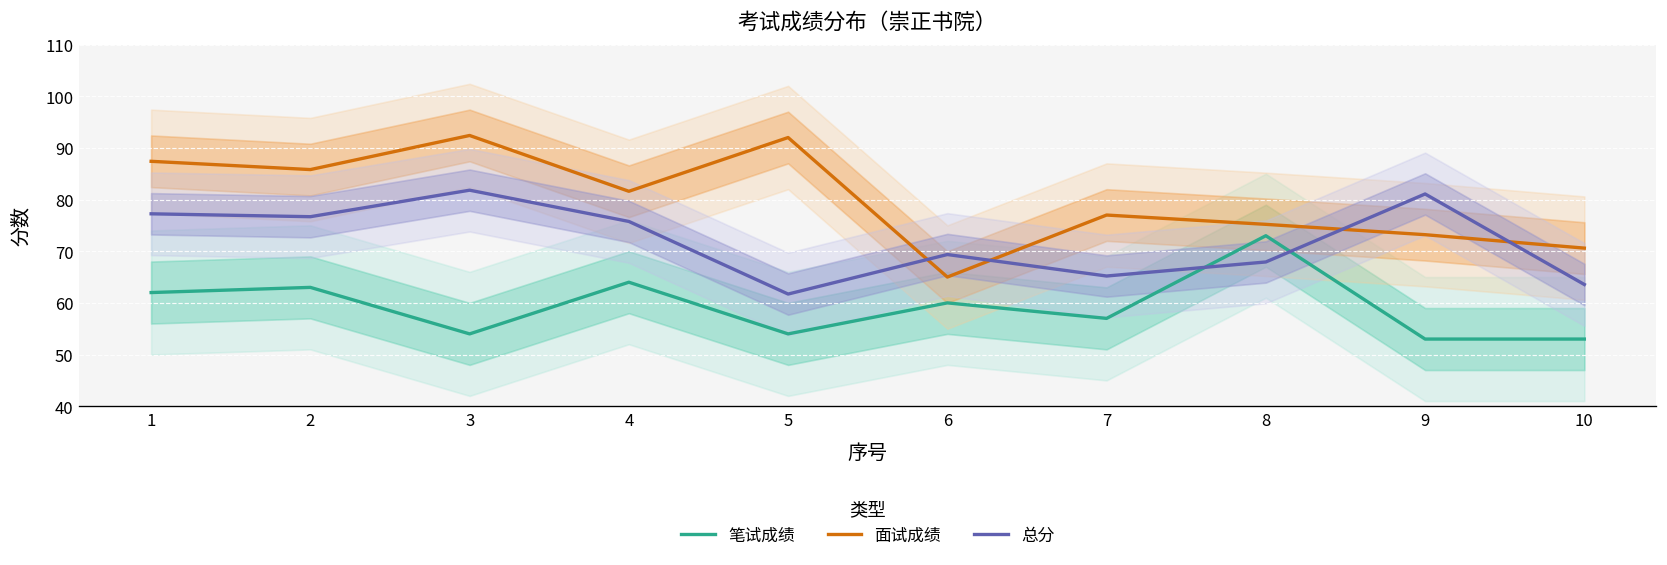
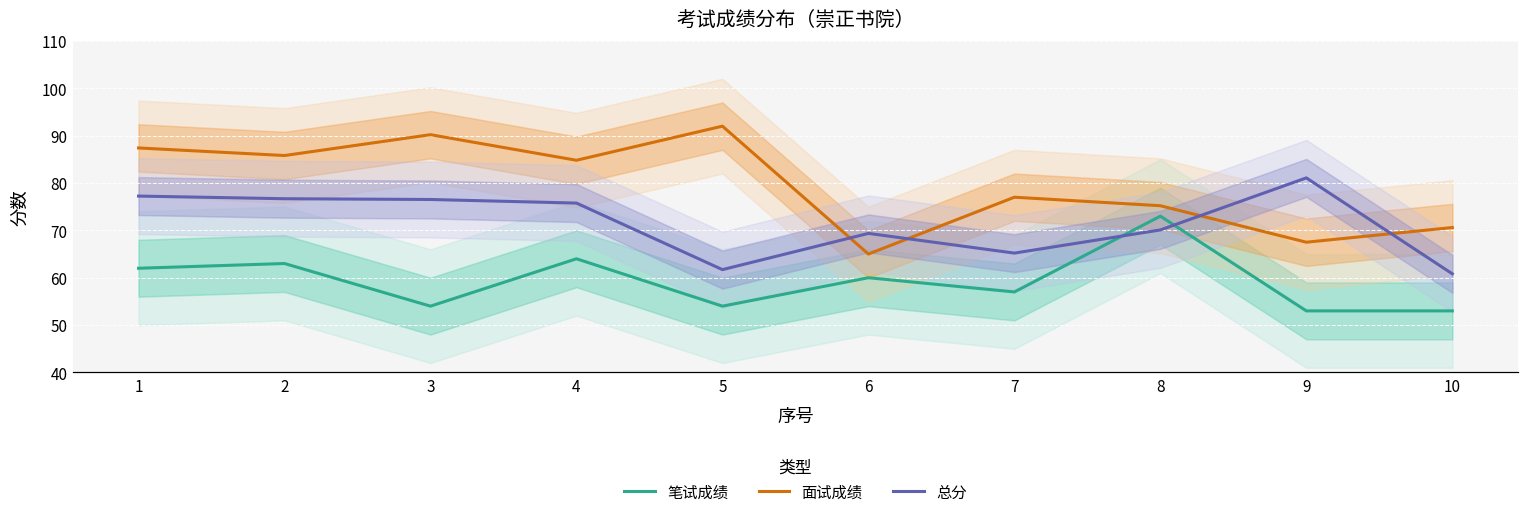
  {
    "笔试成绩": {
      "1": 62,
      "2": 63,
      "3": 54,
      "4": 64,
      "5": 54,
      "6": 60,
      "7": 57,
      "8": 73,
      "9": 53,
      "10": 53
    },
    "面试成绩": {
      "1": 87,
      "2": 86,
-     "3": 92,
-     "4": 82,
+     "3": 90,
+     "4": 85,
      "5": 92,
      "6": 65,
      "7": 77,
      "8": 75,
-     "9": 73,
+     "9": 68,
      "10": 71
    },
    "总分": {
      "1": 77,
      "2": 77,
-     "3": 82,
+     "3": 77,
      "5": 62,
      "6": 69,
      "7": 65,
-     "8": 68,
+     "8": 70,
      "9": 81,
-     "10": 64
+     "10": 61
    }
  }
